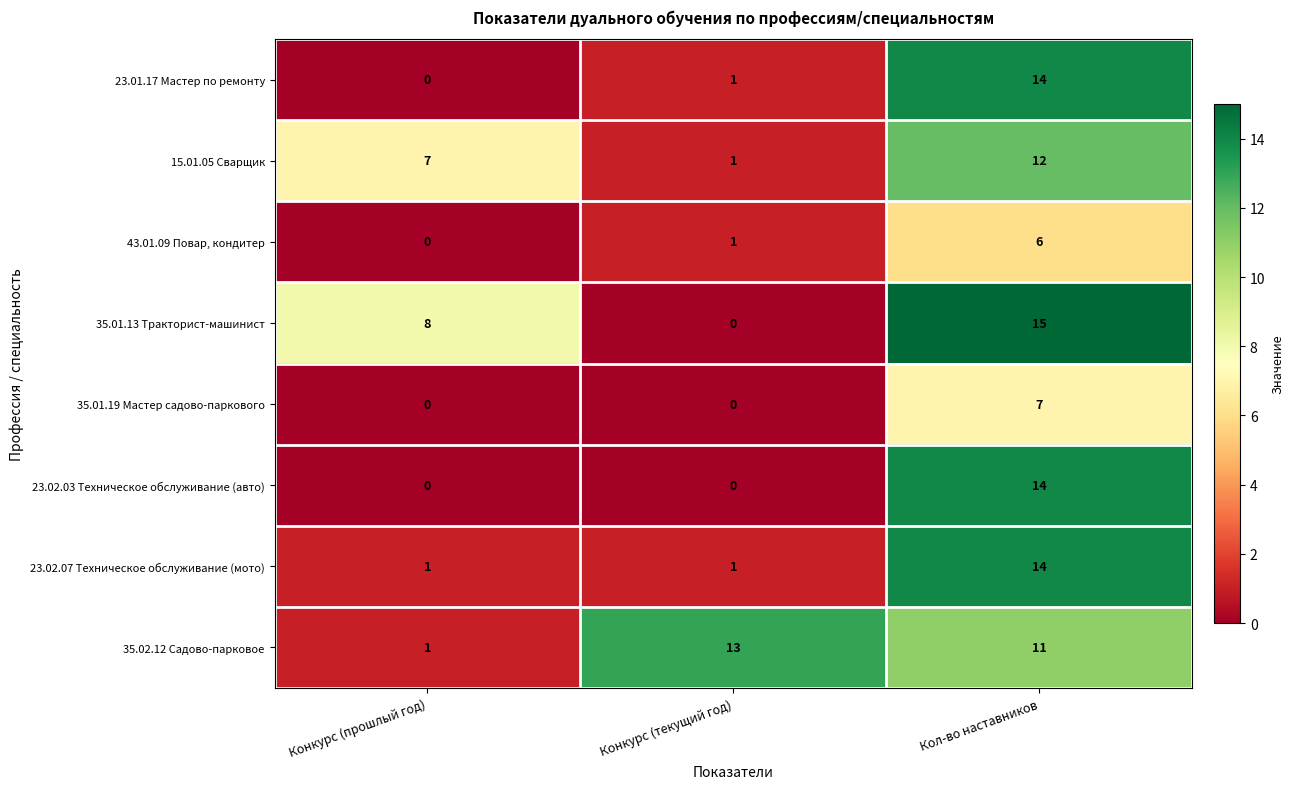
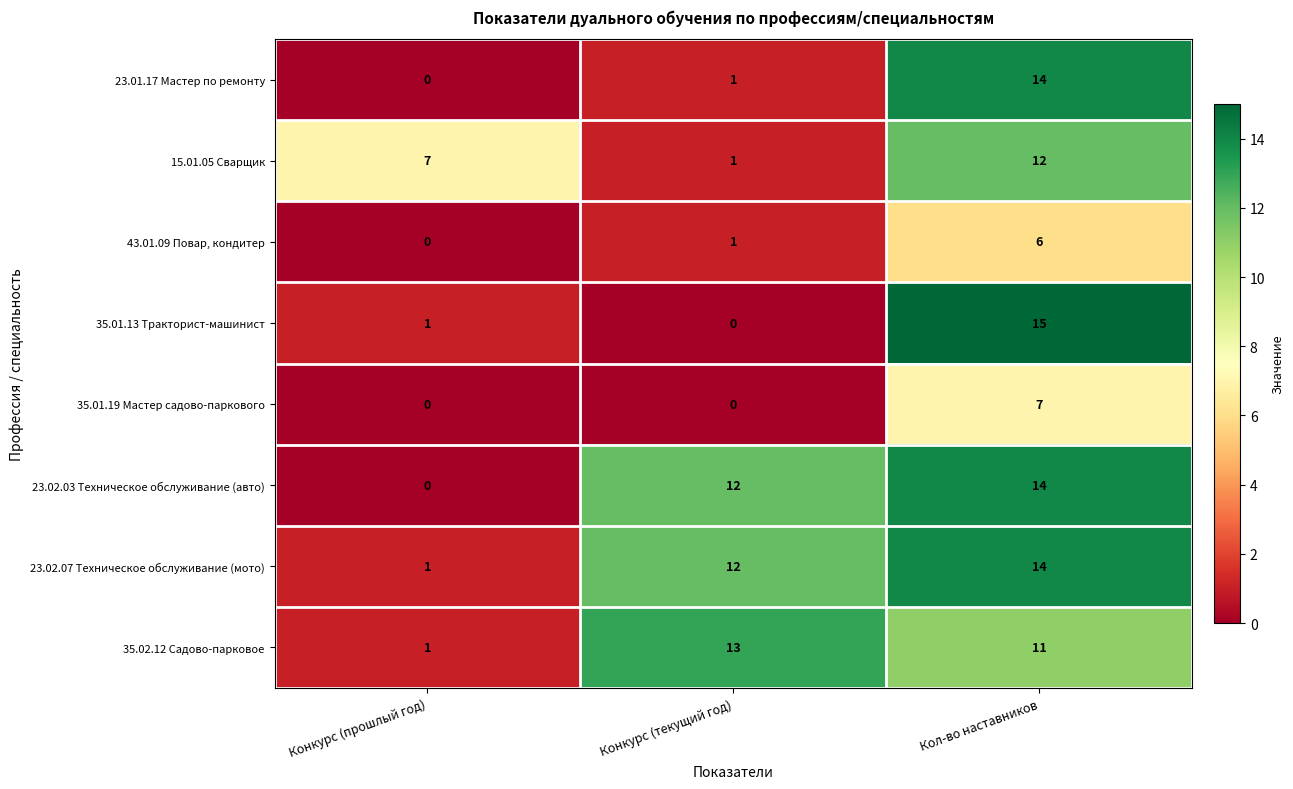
  {
    "23.01.17 Мастер по ремонту": {
      "Конкурс (прошлый год)": 0,
      "Конкурс (текущий год)": 1,
      "Кол-во наставников": 14
    },
    "15.01.05 Сварщик": {
      "Конкурс (прошлый год)": 7,
      "Конкурс (текущий год)": 1,
      "Кол-во наставников": 12
    },
    "43.01.09 Повар, кондитер": {
      "Конкурс (прошлый год)": 0,
      "Конкурс (текущий год)": 1,
      "Кол-во наставников": 6
    },
    "35.01.13 Тракторист-машинист": {
-     "Конкурс (прошлый год)": 8,
+     "Конкурс (прошлый год)": 1,
      "Конкурс (текущий год)": 0,
      "Кол-во наставников": 15
    },
    "35.01.19 Мастер садово-паркового": {
      "Конкурс (прошлый год)": 0,
      "Конкурс (текущий год)": 0,
      "Кол-во наставников": 7
    },
    "23.02.03 Техническое обслуживание (авто)": {
      "Конкурс (прошлый год)": 0,
-     "Конкурс (текущий год)": 0,
+     "Конкурс (текущий год)": 12,
      "Кол-во наставников": 14
    },
    "23.02.07 Техническое обслуживание (мото)": {
      "Конкурс (прошлый год)": 1,
-     "Конкурс (текущий год)": 1,
+     "Конкурс (текущий год)": 12,
      "Кол-во наставников": 14
    },
    "35.02.12 Садово-парковое": {
      "Конкурс (прошлый год)": 1,
      "Конкурс (текущий год)": 13,
      "Кол-во наставников": 11
    }
  }
